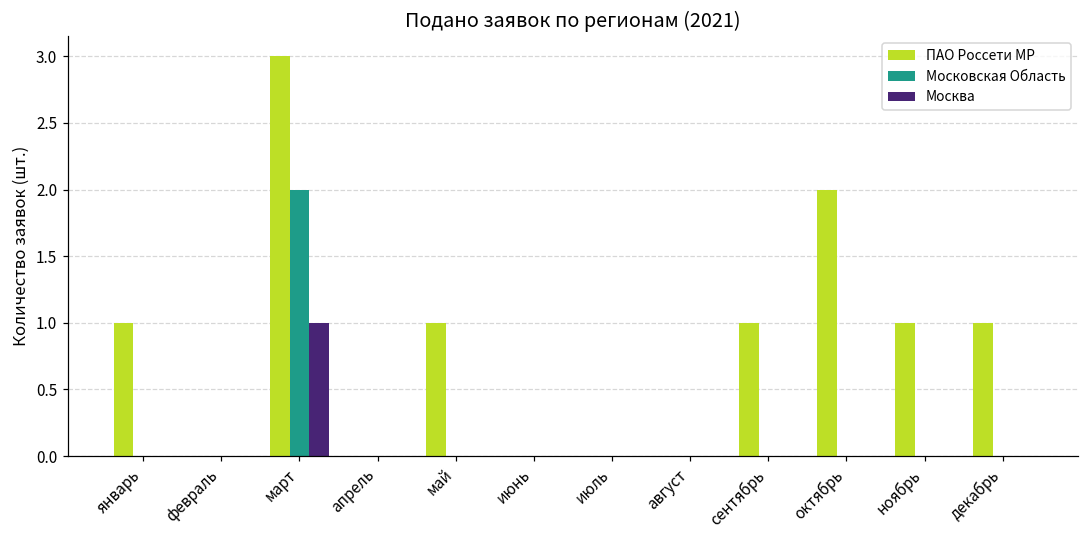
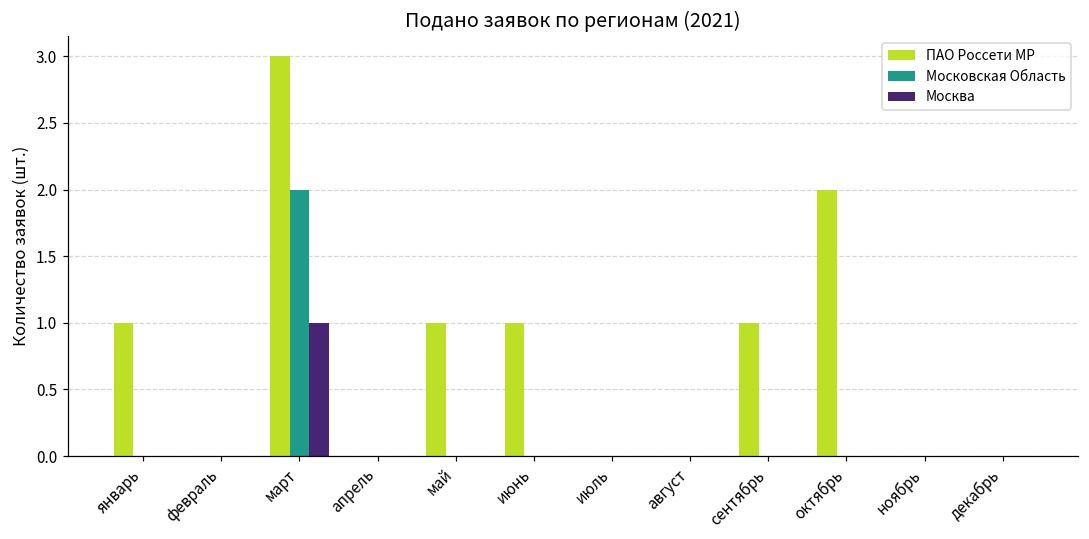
  {
    "ПАО Россети МР": {
      "январь": 1,
      "февраль": 0,
      "март": 3,
      "апрель": 0,
      "май": 1,
-     "июнь": 0,
+     "июнь": 1,
      "июль": 0,
      "август": 0,
      "сентябрь": 1,
      "октябрь": 2,
-     "ноябрь": 1,
-     "декабрь": 1
+     "ноябрь": 0,
+     "декабрь": 0
    },
    "Московская Область": {
      "январь": 0,
      "февраль": 0,
      "март": 2,
      "апрель": 0,
      "май": 0,
      "июнь": 0,
      "июль": 0,
      "август": 0,
      "сентябрь": 0,
      "октябрь": 0,
      "ноябрь": 0,
      "декабрь": 0
    },
    "Москва": {
      "январь": 0,
      "февраль": 0,
      "март": 1,
      "апрель": 0,
      "май": 0,
      "июнь": 0,
      "июль": 0,
      "август": 0,
      "сентябрь": 0,
      "октябрь": 0,
      "ноябрь": 0,
      "декабрь": 0
    }
  }
